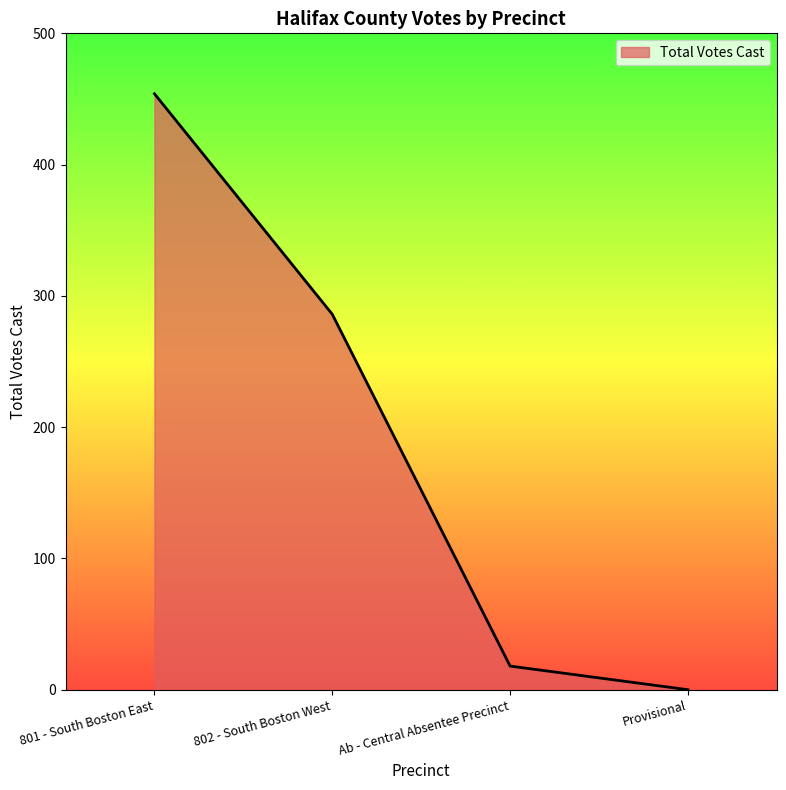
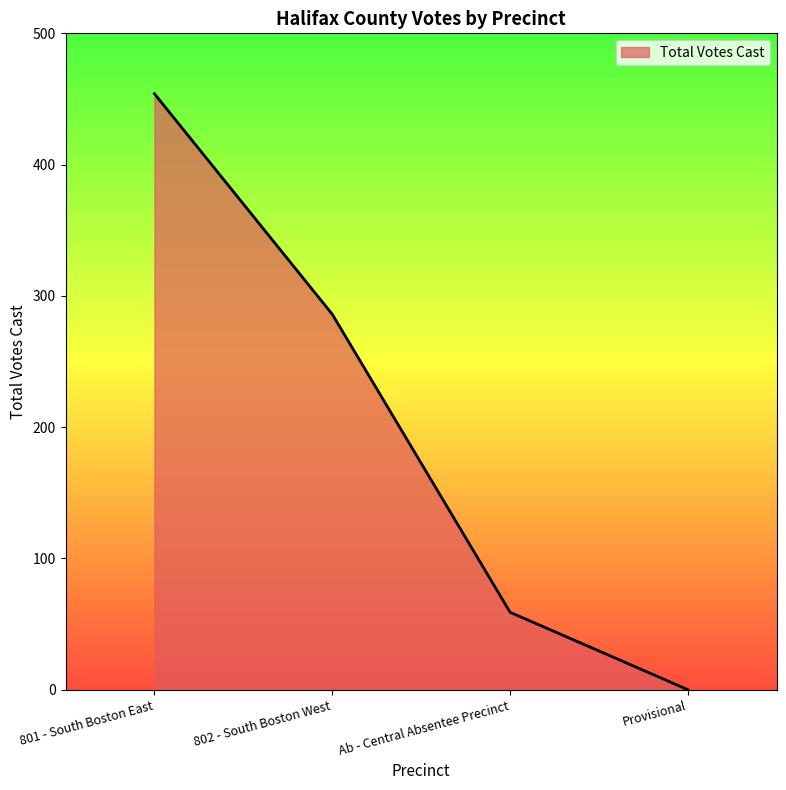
  {
    "801 - South Boston East": 454,
    "802 - South Boston West": 286,
-   "Ab - Central Absentee Precinct": 18,
+   "Ab - Central Absentee Precinct": 59,
    "Provisional": 0
  }
